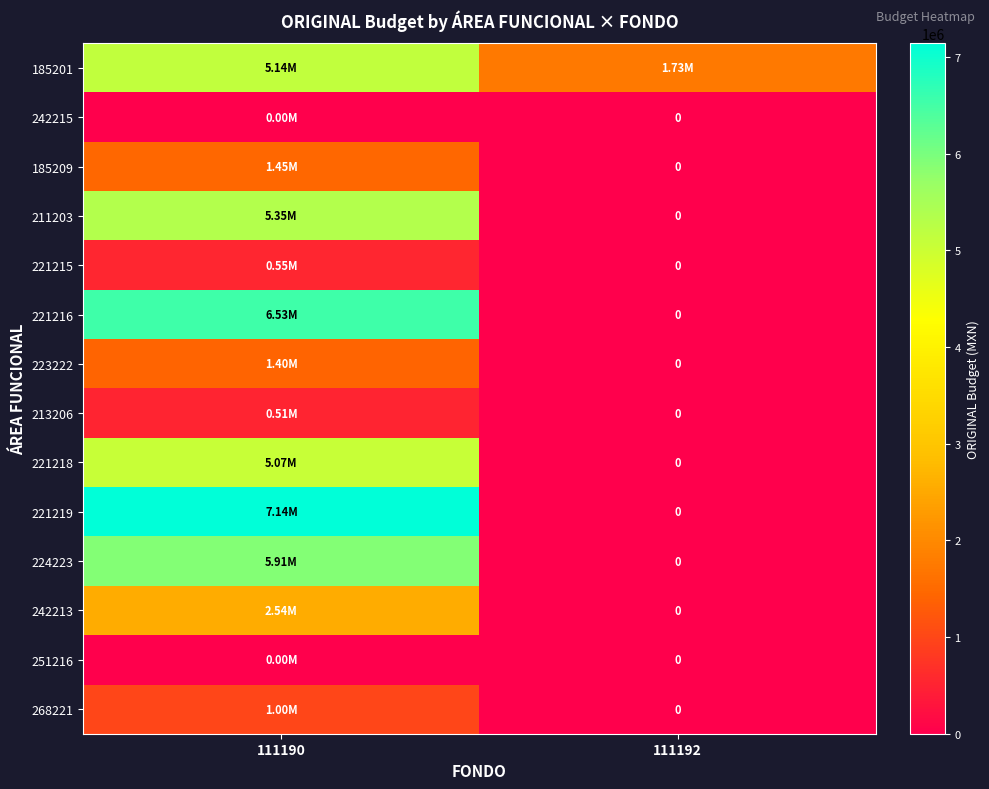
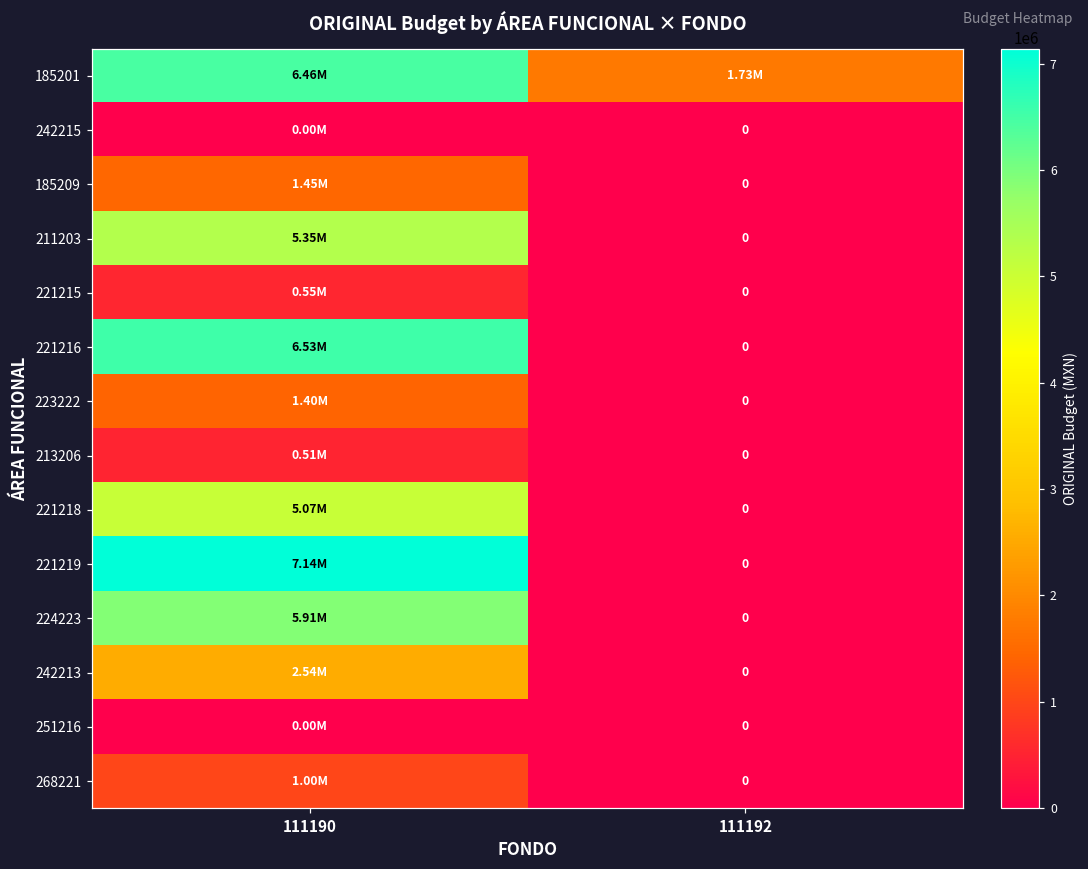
  {
    "185201": {
-     "111190": "5.14M",
+     "111190": "6.46M",
      "111192": "1.73M"
    },
    "242215": {
      "111190": "0.00M",
      "111192": "0"
    },
    "185209": {
      "111190": "1.45M",
      "111192": "0"
    },
    "211203": {
      "111190": "5.35M",
      "111192": "0"
    },
    "221215": {
      "111190": "0.55M",
      "111192": "0"
    },
    "221216": {
      "111190": "6.53M",
      "111192": "0"
    },
    "223222": {
      "111190": "1.40M",
      "111192": "0"
    },
    "213206": {
      "111190": "0.51M",
      "111192": "0"
    },
    "221218": {
      "111190": "5.07M",
      "111192": "0"
    },
    "221219": {
      "111190": "7.14M",
      "111192": "0"
    },
    "224223": {
      "111190": "5.91M",
      "111192": "0"
    },
    "242213": {
      "111190": "2.54M",
      "111192": "0"
    },
    "251216": {
      "111190": "0.00M",
      "111192": "0"
    },
    "268221": {
      "111190": "1.00M",
      "111192": "0"
    }
  }
